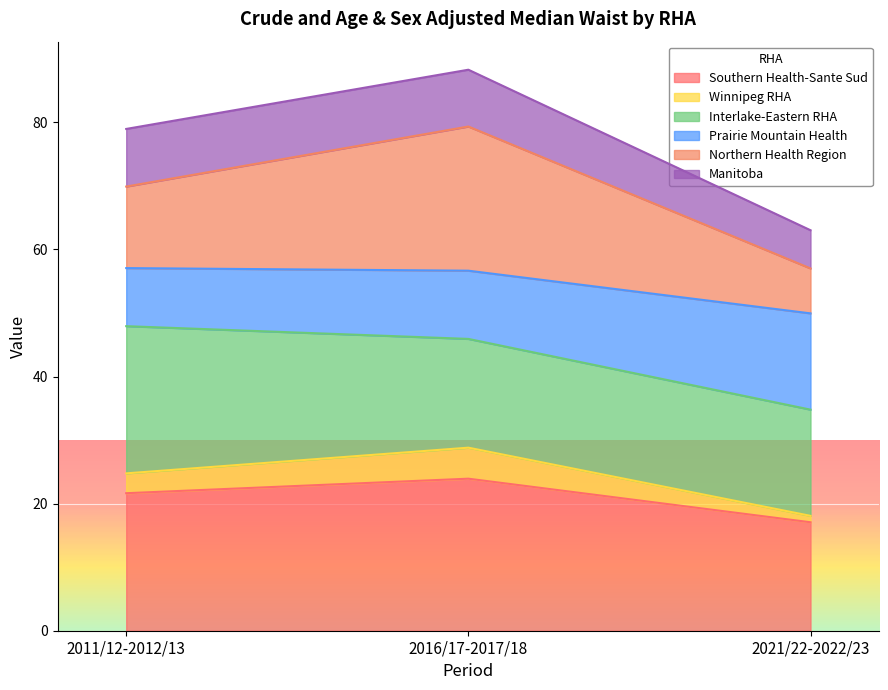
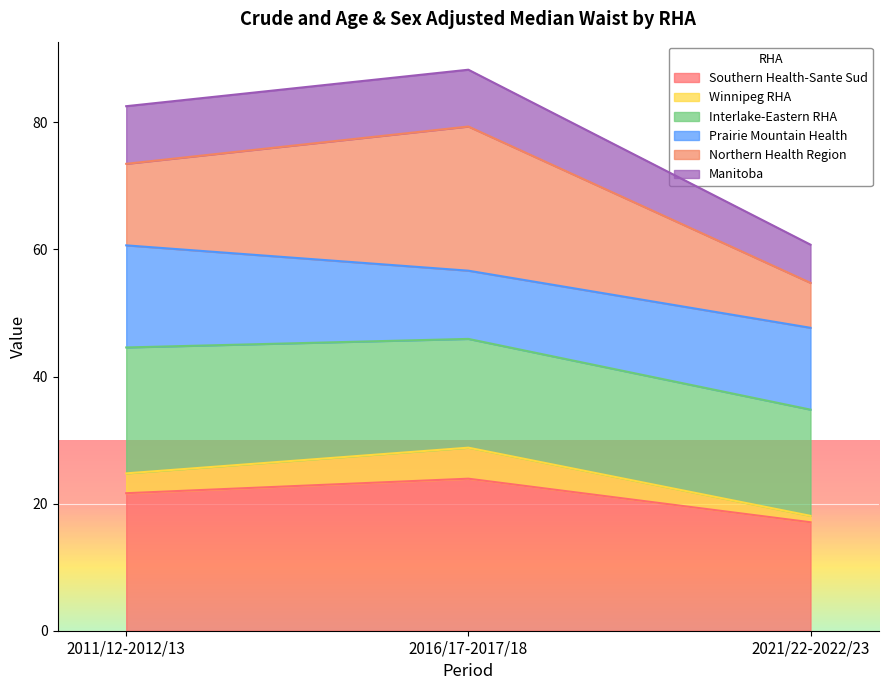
  {
    "Winnipeg RHA": {
      "2011/12-2012/13": 3,
      "2016/17-2017/18": 5,
      "2021/22-2022/23": 1
    },
    "Interlake-Eastern RHA": {
-     "2011/12-2012/13": 23,
+     "2011/12-2012/13": 20,
      "2016/17-2017/18": 17,
      "2021/22-2022/23": 17
    },
    "Prairie Mountain Health": {
-     "2011/12-2012/13": 9,
+     "2011/12-2012/13": 16,
      "2016/17-2017/18": 11,
-     "2021/22-2022/23": 15
+     "2021/22-2022/23": 13
    },
    "Manitoba": {
      "2011/12-2012/13": 9,
      "2016/17-2017/18": 9,
      "2021/22-2022/23": 6
    }
  }
